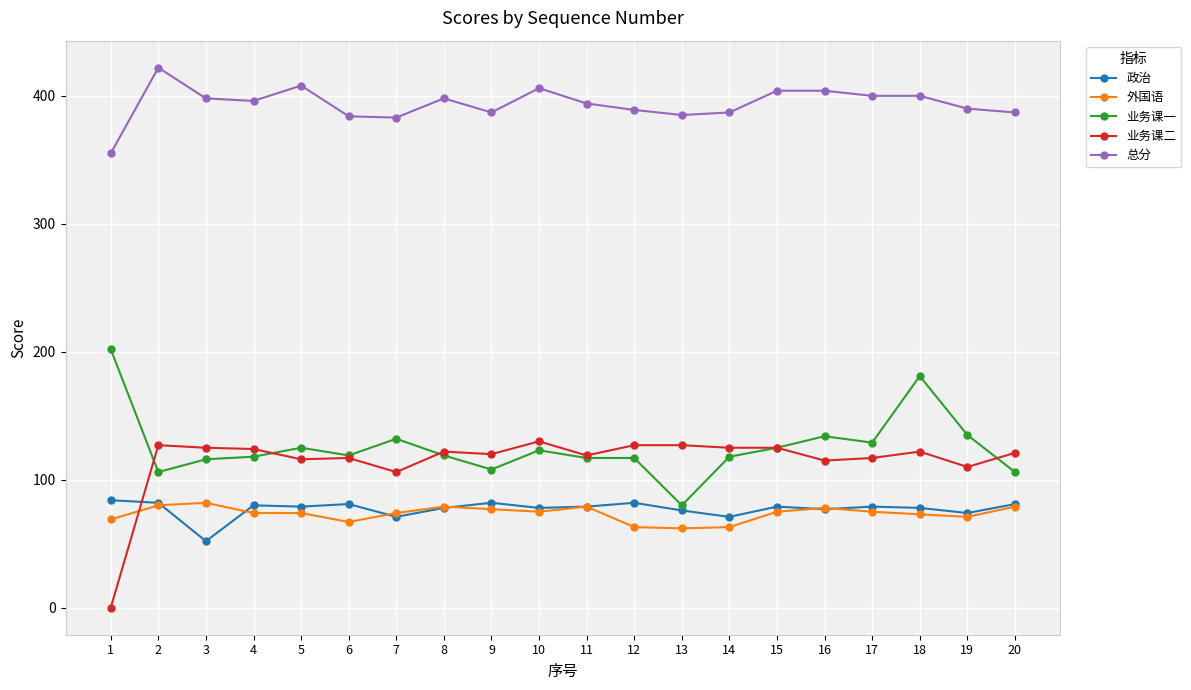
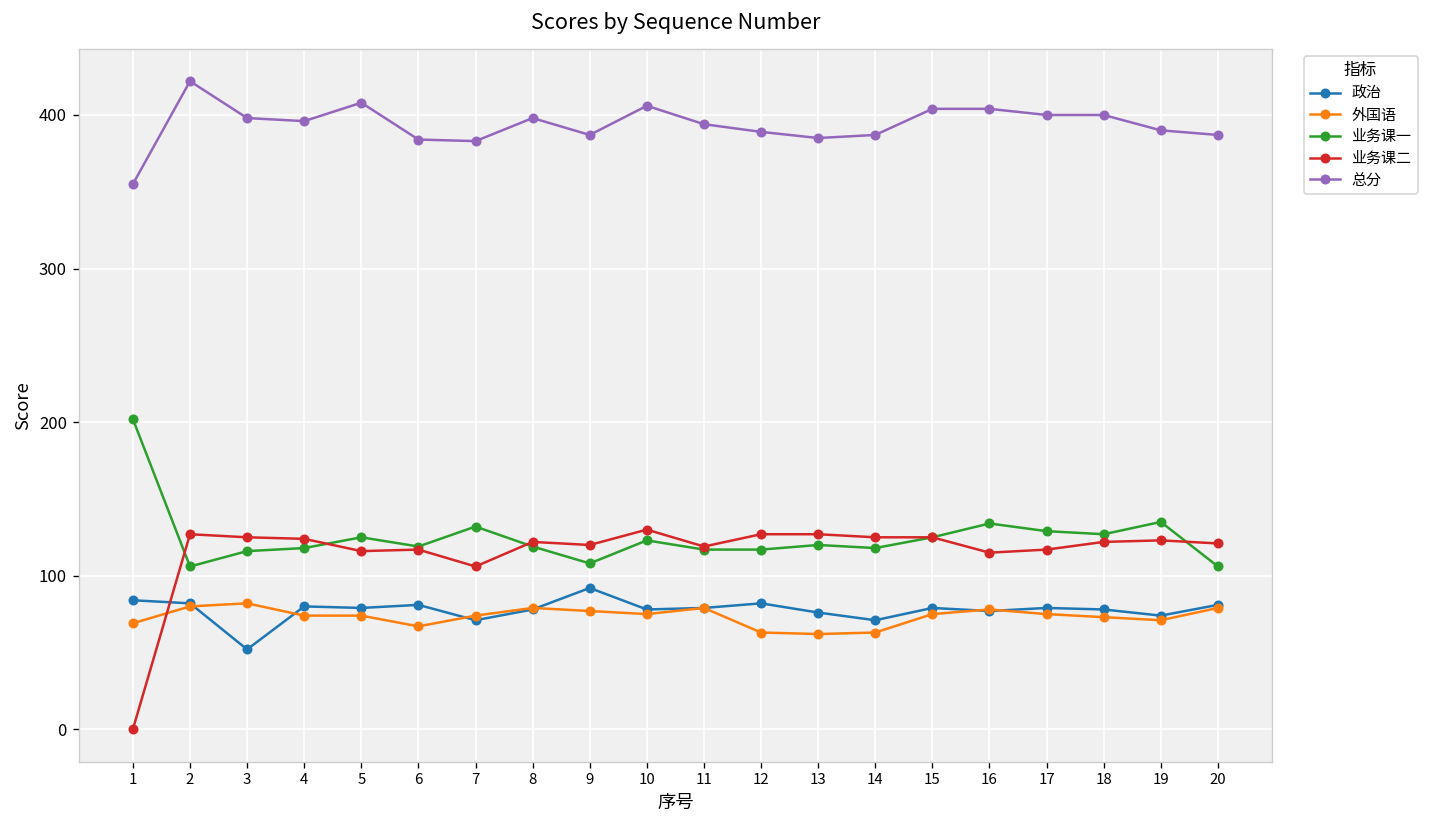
  {
    "政治": {
      "1": 84,
      "3": 52,
      "4": 80,
      "5": 79,
      "6": 81,
      "7": 71,
-     "9": 82,
+     "9": 92,
      "10": 78,
      "12": 82,
      "13": 76,
      "14": 71,
      "15": 79,
      "17": 79,
      "18": 78,
      "19": 74
    },
    "外国语": {
      "1": 69,
      "3": 82,
      "4": 74,
      "5": 74,
      "6": 67,
      "7": 74,
      "9": 77,
      "10": 75,
      "12": 63,
      "13": 62,
      "14": 63,
      "15": 75,
      "17": 75,
      "18": 73,
      "19": 71
    },
    "业务课一": {
      "1": 202,
      "2": 106,
      "3": 116,
      "4": 118,
      "5": 125,
      "6": 119,
      "7": 132,
      "8": 119,
      "9": 108,
      "10": 123,
      "11": 117,
      "12": 117,
-     "13": 80,
+     "13": 120,
      "14": 118,
      "16": 134,
      "17": 129,
-     "18": 181,
+     "18": 127,
      "19": 135,
      "20": 106
    },
    "业务课二": {
      "1": 0,
      "2": 127,
      "3": 125,
      "4": 124,
      "5": 116,
      "6": 117,
      "7": 106,
      "8": 122,
      "9": 120,
      "10": 130,
      "11": 119,
      "12": 127,
      "13": 127,
      "14": 125,
      "16": 115,
      "17": 117,
      "18": 122,
-     "19": 110,
+     "19": 123,
      "20": 121
    },
    "总分": {
      "1": 355,
      "2": 422,
      "3": 398,
      "4": 396,
      "5": 408,
      "6": 384,
      "7": 383,
      "8": 398,
      "9": 387,
      "10": 406,
      "11": 394,
      "12": 389,
      "13": 385,
      "14": 387,
      "15": 404,
      "16": 404,
      "17": 400,
      "18": 400,
      "19": 390,
      "20": 387
    }
  }
